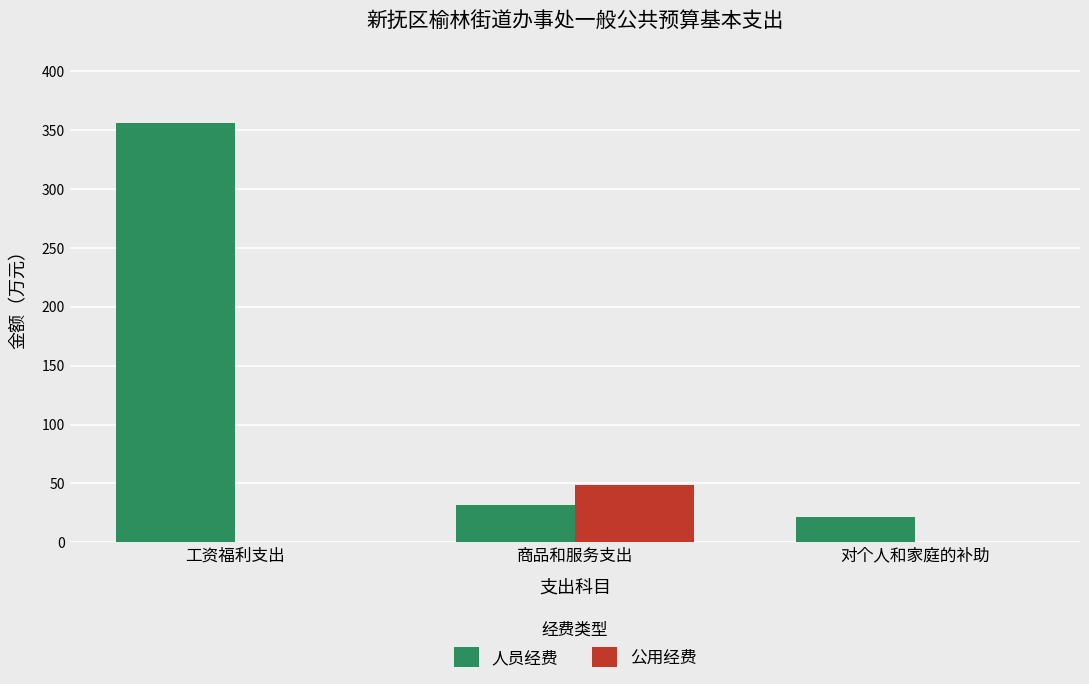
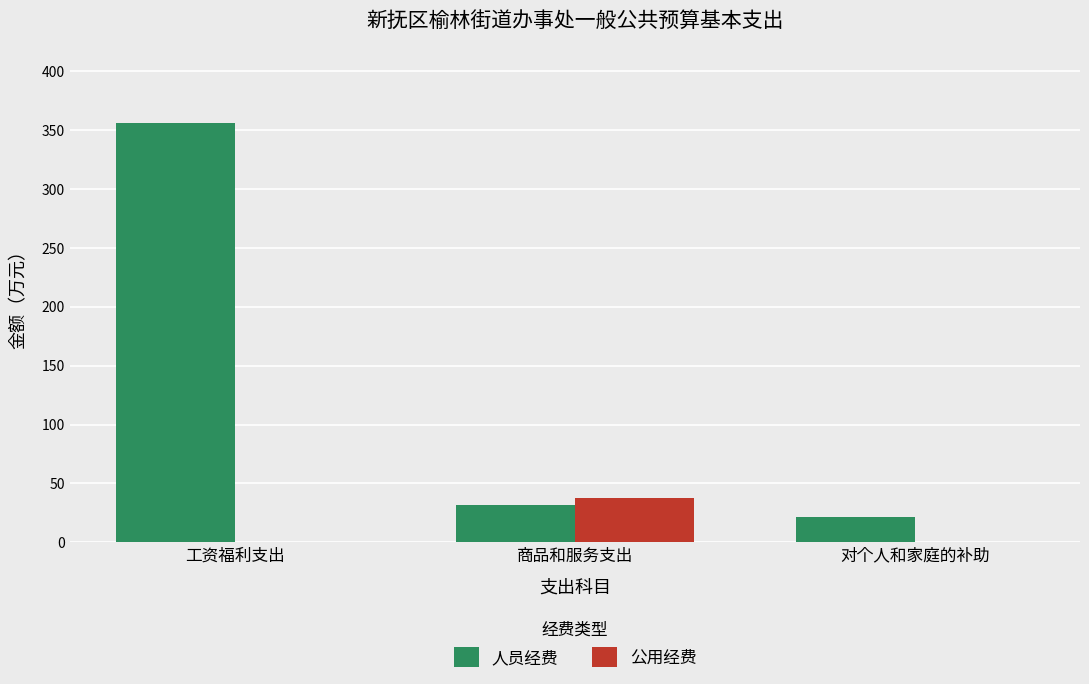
  {
    "人员经费": {
      "工资福利支出": 356,
      "商品和服务支出": 31,
      "对个人和家庭的补助": 21
    },
    "公用经费": {
      "工资福利支出": 0,
-     "商品和服务支出": 48,
+     "商品和服务支出": 38,
      "对个人和家庭的补助": 0
    }
  }
